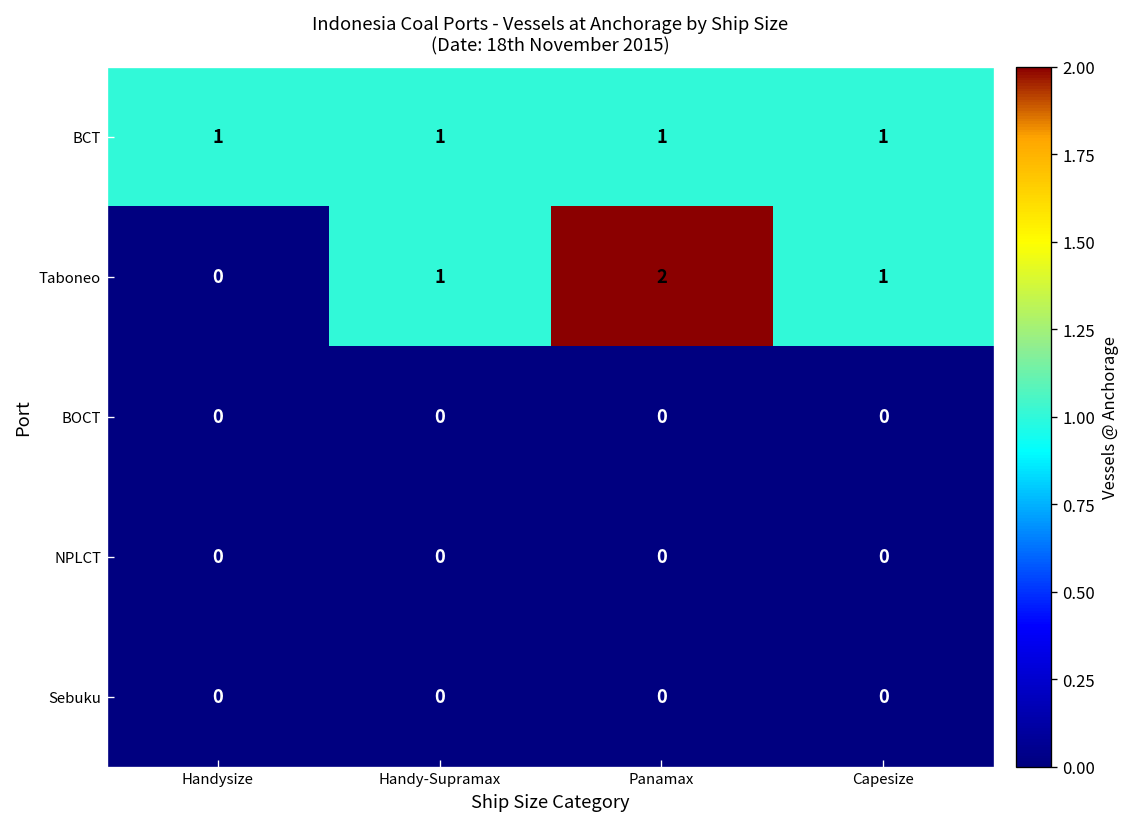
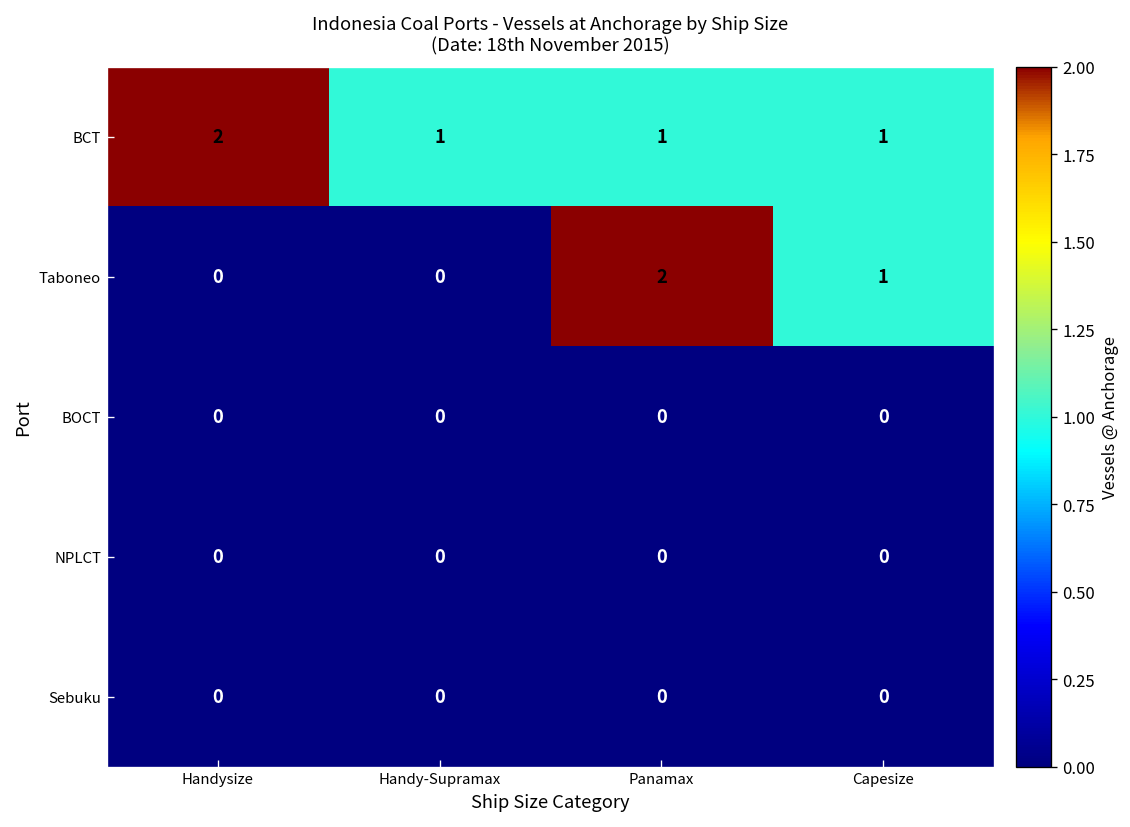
  {
    "BCT": {
-     "Handysize": 1,
+     "Handysize": 2,
      "Handy-Supramax": 1,
      "Panamax": 1,
      "Capesize": 1
    },
    "Taboneo": {
      "Handysize": 0,
-     "Handy-Supramax": 1,
+     "Handy-Supramax": 0,
      "Panamax": 2,
      "Capesize": 1
    },
    "BOCT": {
      "Handysize": 0,
      "Handy-Supramax": 0,
      "Panamax": 0,
      "Capesize": 0
    },
    "NPLCT": {
      "Handysize": 0,
      "Handy-Supramax": 0,
      "Panamax": 0,
      "Capesize": 0
    },
    "Sebuku": {
      "Handysize": 0,
      "Handy-Supramax": 0,
      "Panamax": 0,
      "Capesize": 0
    }
  }
